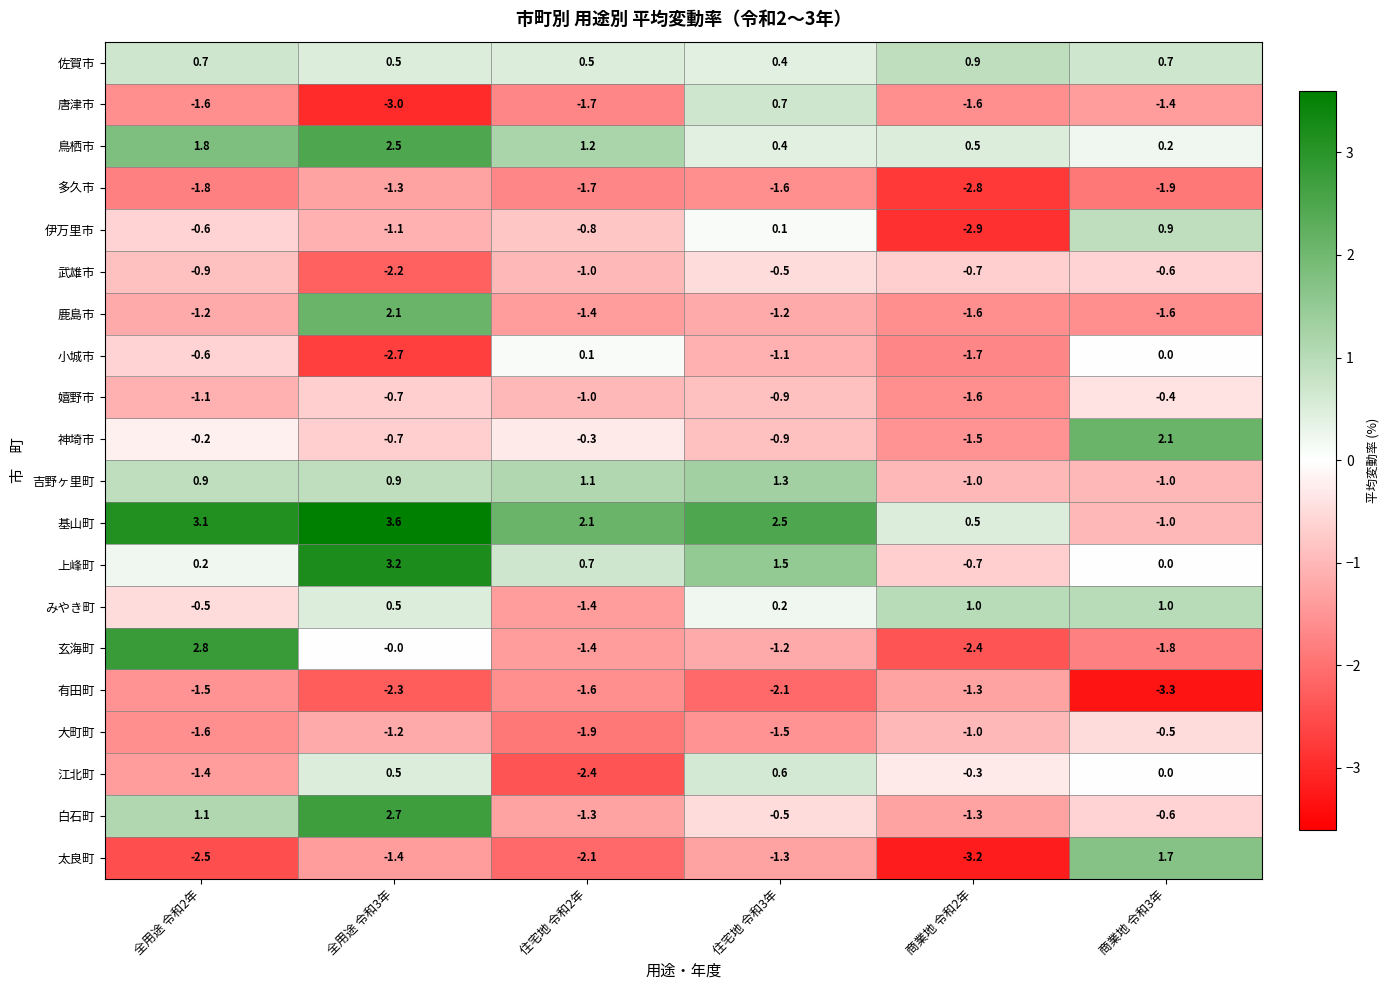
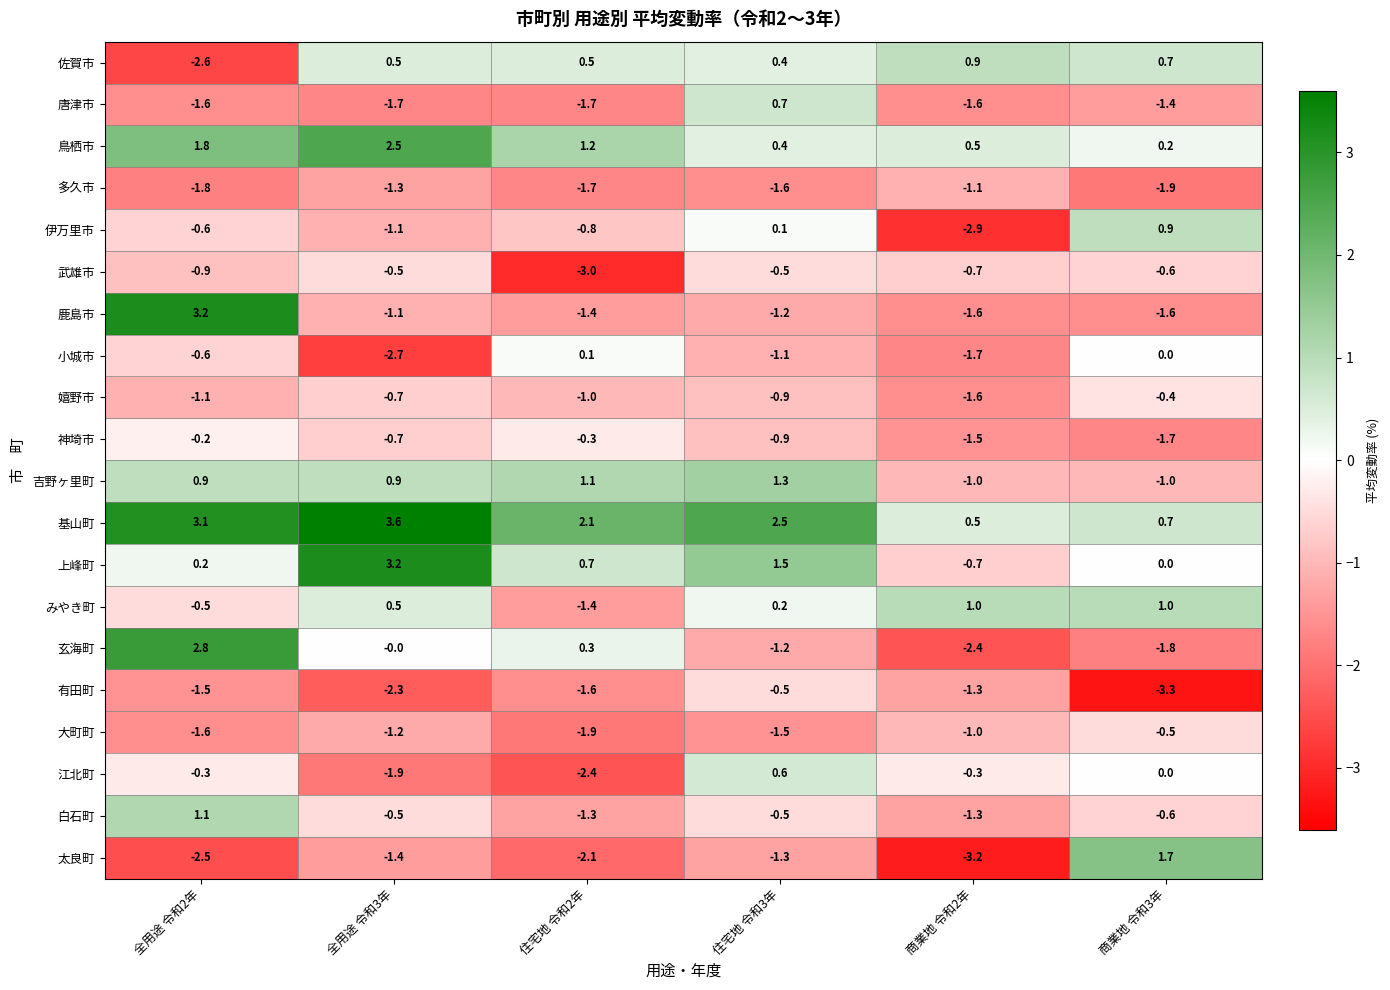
  {
    "佐賀市": {
-     "全用途 令和2年": 0.7,
+     "全用途 令和2年": -2.6,
      "全用途 令和3年": 0.5,
      "住宅地 令和2年": 0.5,
      "住宅地 令和3年": 0.4,
      "商業地 令和2年": 0.9,
      "商業地 令和3年": 0.7
    },
    "唐津市": {
      "全用途 令和2年": -1.6,
-     "全用途 令和3年": -3.0,
+     "全用途 令和3年": -1.7,
      "住宅地 令和2年": -1.7,
      "住宅地 令和3年": 0.7,
      "商業地 令和2年": -1.6,
      "商業地 令和3年": -1.4
    },
    "鳥栖市": {
      "全用途 令和2年": 1.8,
      "全用途 令和3年": 2.5,
      "住宅地 令和2年": 1.2,
      "住宅地 令和3年": 0.4,
      "商業地 令和2年": 0.5,
      "商業地 令和3年": 0.2
    },
    "多久市": {
      "全用途 令和2年": -1.8,
      "全用途 令和3年": -1.3,
      "住宅地 令和2年": -1.7,
      "住宅地 令和3年": -1.6,
-     "商業地 令和2年": -2.8,
+     "商業地 令和2年": -1.1,
      "商業地 令和3年": -1.9
    },
    "伊万里市": {
      "全用途 令和2年": -0.6,
      "全用途 令和3年": -1.1,
      "住宅地 令和2年": -0.8,
      "住宅地 令和3年": 0.1,
      "商業地 令和2年": -2.9,
      "商業地 令和3年": 0.9
    },
    "武雄市": {
      "全用途 令和2年": -0.9,
-     "全用途 令和3年": -2.2,
-     "住宅地 令和2年": -1.0,
+     "全用途 令和3年": -0.5,
+     "住宅地 令和2年": -3.0,
      "住宅地 令和3年": -0.5,
      "商業地 令和2年": -0.7,
      "商業地 令和3年": -0.6
    },
    "鹿島市": {
-     "全用途 令和2年": -1.2,
-     "全用途 令和3年": 2.1,
+     "全用途 令和2年": 3.2,
+     "全用途 令和3年": -1.1,
      "住宅地 令和2年": -1.4,
      "住宅地 令和3年": -1.2,
      "商業地 令和2年": -1.6,
      "商業地 令和3年": -1.6
    },
    "小城市": {
      "全用途 令和2年": -0.6,
      "全用途 令和3年": -2.7,
      "住宅地 令和2年": 0.1,
      "住宅地 令和3年": -1.1,
      "商業地 令和2年": -1.7,
      "商業地 令和3年": 0.0
    },
    "嬉野市": {
      "全用途 令和2年": -1.1,
      "全用途 令和3年": -0.7,
      "住宅地 令和2年": -1.0,
      "住宅地 令和3年": -0.9,
      "商業地 令和2年": -1.6,
      "商業地 令和3年": -0.4
    },
    "神埼市": {
      "全用途 令和2年": -0.2,
      "全用途 令和3年": -0.7,
      "住宅地 令和2年": -0.3,
      "住宅地 令和3年": -0.9,
      "商業地 令和2年": -1.5,
-     "商業地 令和3年": 2.1
+     "商業地 令和3年": -1.7
    },
    "吉野ヶ里町": {
      "全用途 令和2年": 0.9,
      "全用途 令和3年": 0.9,
      "住宅地 令和2年": 1.1,
      "住宅地 令和3年": 1.3,
      "商業地 令和2年": -1.0,
      "商業地 令和3年": -1.0
    },
    "基山町": {
      "全用途 令和2年": 3.1,
      "全用途 令和3年": 3.6,
      "住宅地 令和2年": 2.1,
      "住宅地 令和3年": 2.5,
      "商業地 令和2年": 0.5,
-     "商業地 令和3年": -1.0
+     "商業地 令和3年": 0.7
    },
    "上峰町": {
      "全用途 令和2年": 0.2,
      "全用途 令和3年": 3.2,
      "住宅地 令和2年": 0.7,
      "住宅地 令和3年": 1.5,
      "商業地 令和2年": -0.7,
      "商業地 令和3年": 0.0
    },
    "みやき町": {
      "全用途 令和2年": -0.5,
      "全用途 令和3年": 0.5,
      "住宅地 令和2年": -1.4,
      "住宅地 令和3年": 0.2,
      "商業地 令和2年": 1.0,
      "商業地 令和3年": 1.0
    },
    "玄海町": {
      "全用途 令和2年": 2.8,
      "全用途 令和3年": -0.0,
-     "住宅地 令和2年": -1.4,
+     "住宅地 令和2年": 0.3,
      "住宅地 令和3年": -1.2,
      "商業地 令和2年": -2.4,
      "商業地 令和3年": -1.8
    },
    "有田町": {
      "全用途 令和2年": -1.5,
      "全用途 令和3年": -2.3,
      "住宅地 令和2年": -1.6,
-     "住宅地 令和3年": -2.1,
+     "住宅地 令和3年": -0.5,
      "商業地 令和2年": -1.3,
      "商業地 令和3年": -3.3
    },
    "大町町": {
      "全用途 令和2年": -1.6,
      "全用途 令和3年": -1.2,
      "住宅地 令和2年": -1.9,
      "住宅地 令和3年": -1.5,
      "商業地 令和2年": -1.0,
      "商業地 令和3年": -0.5
    },
    "江北町": {
-     "全用途 令和2年": -1.4,
-     "全用途 令和3年": 0.5,
+     "全用途 令和2年": -0.3,
+     "全用途 令和3年": -1.9,
      "住宅地 令和2年": -2.4,
      "住宅地 令和3年": 0.6,
      "商業地 令和2年": -0.3,
      "商業地 令和3年": 0.0
    },
    "白石町": {
      "全用途 令和2年": 1.1,
-     "全用途 令和3年": 2.7,
+     "全用途 令和3年": -0.5,
      "住宅地 令和2年": -1.3,
      "住宅地 令和3年": -0.5,
      "商業地 令和2年": -1.3,
      "商業地 令和3年": -0.6
    },
    "太良町": {
      "全用途 令和2年": -2.5,
      "全用途 令和3年": -1.4,
      "住宅地 令和2年": -2.1,
      "住宅地 令和3年": -1.3,
      "商業地 令和2年": -3.2,
      "商業地 令和3年": 1.7
    }
  }
